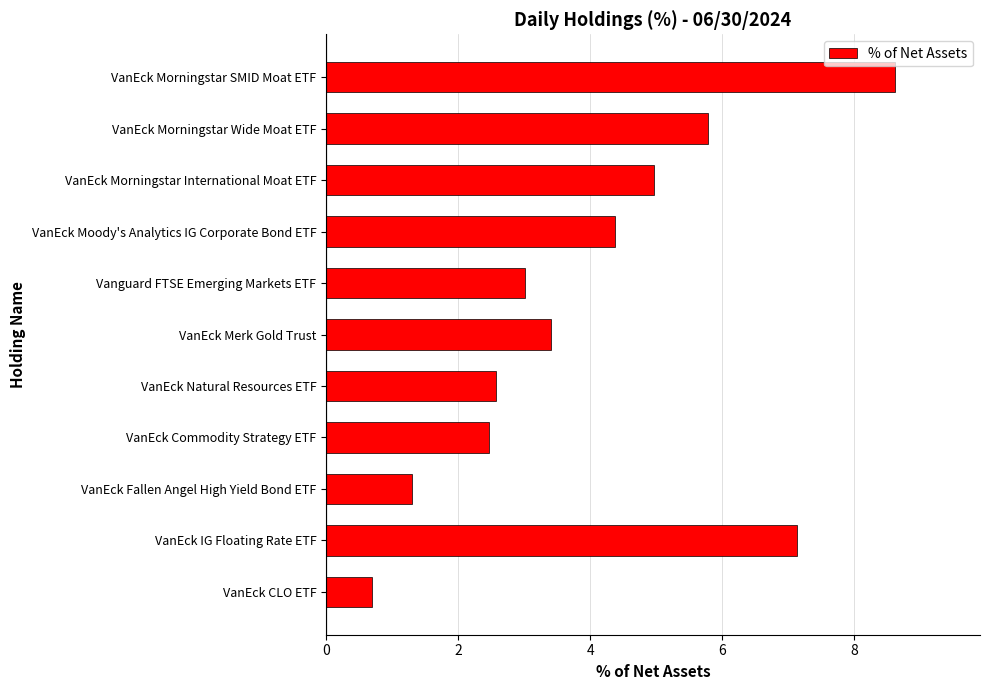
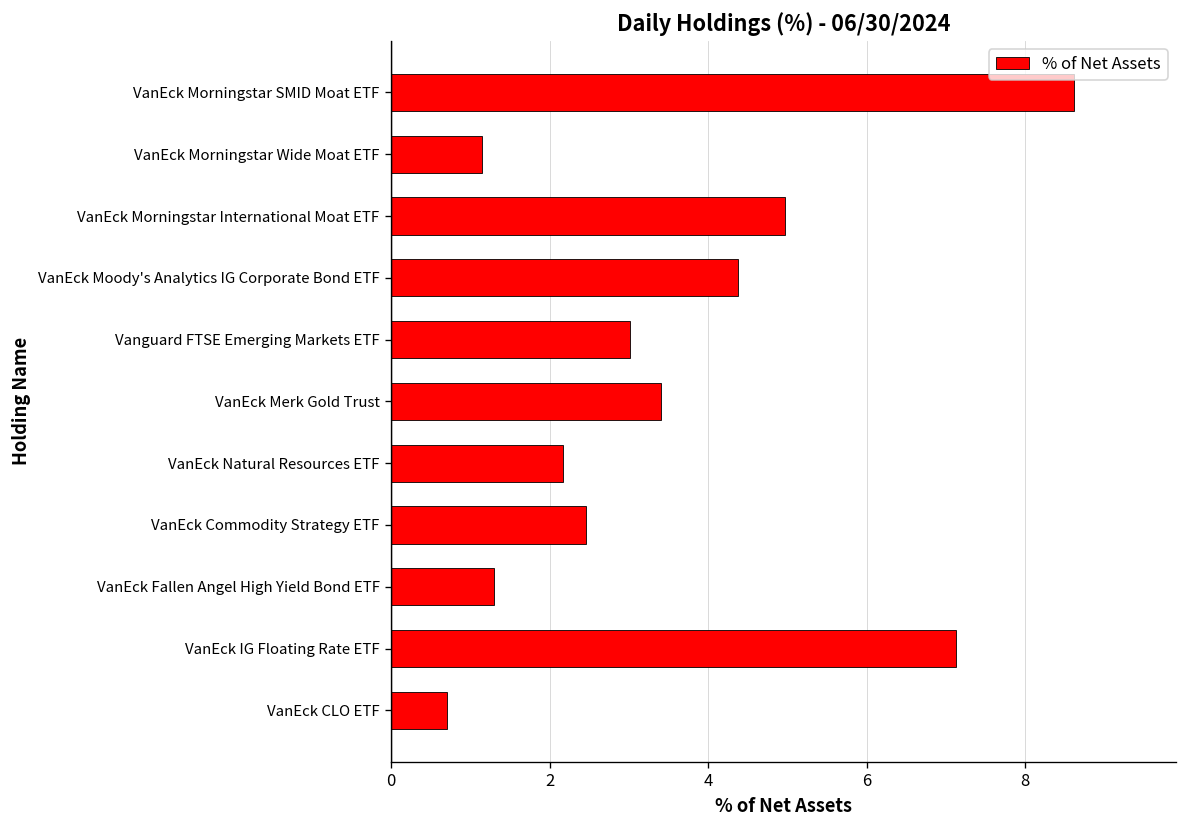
  {
    "VanEck Morningstar SMID Moat ETF": 8.6,
-   "VanEck Morningstar Wide Moat ETF": 5.8,
+   "VanEck Morningstar Wide Moat ETF": 1.2,
    "VanEck Morningstar International Moat ETF": 5.0,
    "VanEck Moody's Analytics IG Corporate Bond ETF": 4.4,
    "Vanguard FTSE Emerging Markets ETF": 3.0,
    "VanEck Merk Gold Trust": 3.4,
-   "VanEck Natural Resources ETF": 2.6,
+   "VanEck Natural Resources ETF": 2.2,
    "VanEck Commodity Strategy ETF": 2.5,
    "VanEck Fallen Angel High Yield Bond ETF": 1.3,
    "VanEck IG Floating Rate ETF": 7.1,
    "VanEck CLO ETF": 0.7
  }
